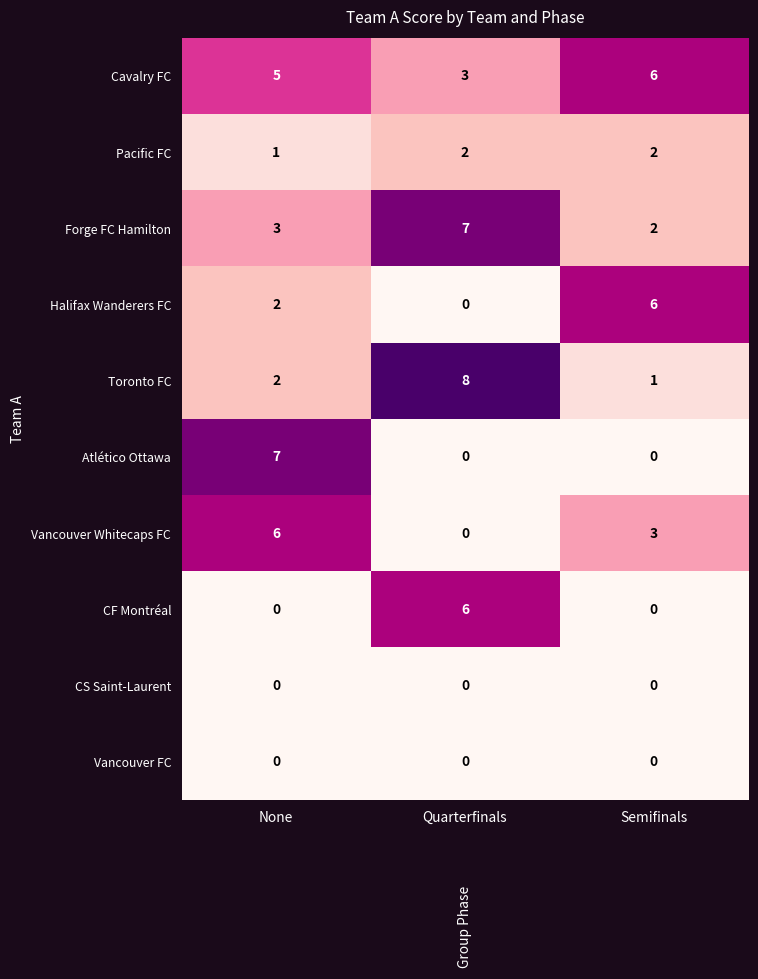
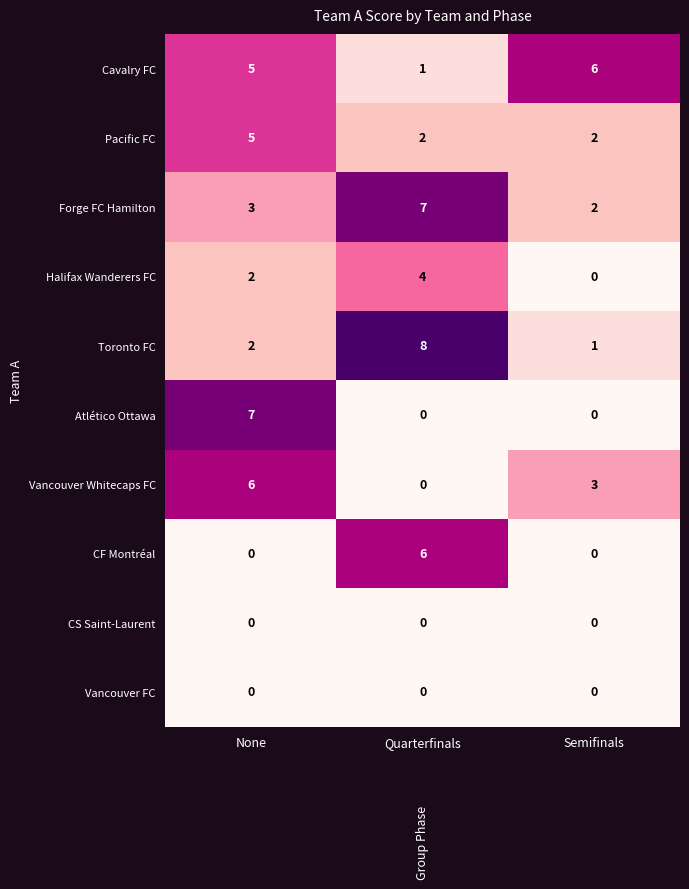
  {
    "Cavalry FC": {
      "None": 5,
-     "Quarterfinals": 3,
+     "Quarterfinals": 1,
      "Semifinals": 6
    },
    "Pacific FC": {
-     "None": 1,
+     "None": 5,
      "Quarterfinals": 2,
      "Semifinals": 2
    },
    "Forge FC Hamilton": {
      "None": 3,
      "Quarterfinals": 7,
      "Semifinals": 2
    },
    "Halifax Wanderers FC": {
      "None": 2,
-     "Quarterfinals": 0,
-     "Semifinals": 6
+     "Quarterfinals": 4,
+     "Semifinals": 0
    },
    "Toronto FC": {
      "None": 2,
      "Quarterfinals": 8,
      "Semifinals": 1
    },
    "Atlético Ottawa": {
      "None": 7,
      "Quarterfinals": 0,
      "Semifinals": 0
    },
    "Vancouver Whitecaps FC": {
      "None": 6,
      "Quarterfinals": 0,
      "Semifinals": 3
    },
    "CF Montréal": {
      "None": 0,
      "Quarterfinals": 6,
      "Semifinals": 0
    },
    "CS Saint-Laurent": {
      "None": 0,
      "Quarterfinals": 0,
      "Semifinals": 0
    },
    "Vancouver FC": {
      "None": 0,
      "Quarterfinals": 0,
      "Semifinals": 0
    }
  }
